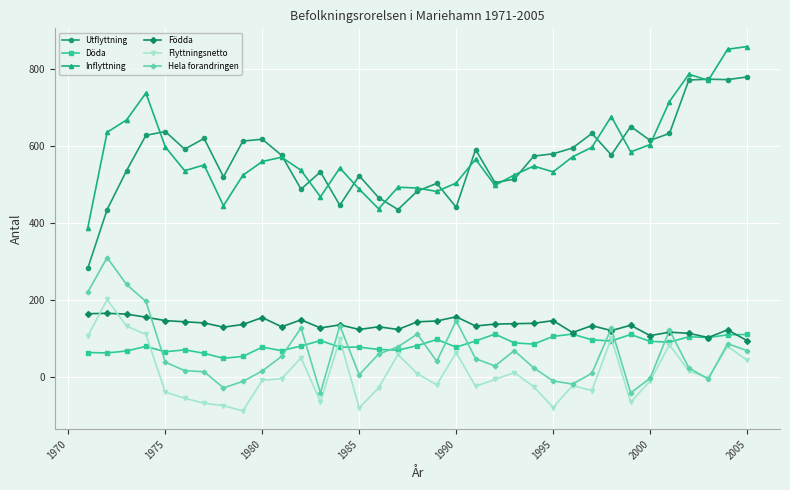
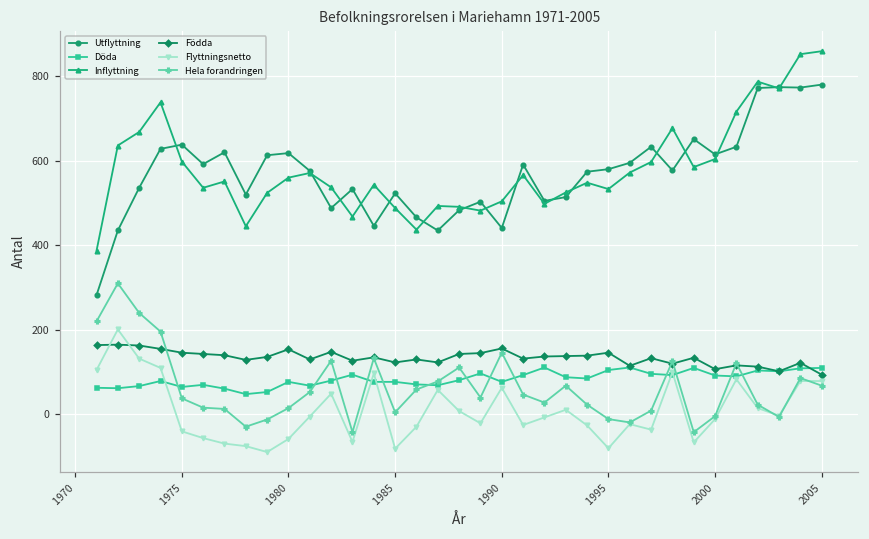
  {
    "Flyttningsnetto": {
      "1975": -40,
-     "1980": -10,
+     "1980": -60,
      "1985": -80,
      "1990": 60,
      "1995": -80,
      "2000": -10,
-     "2005": 40
+     "2005": 80
    }
  }
